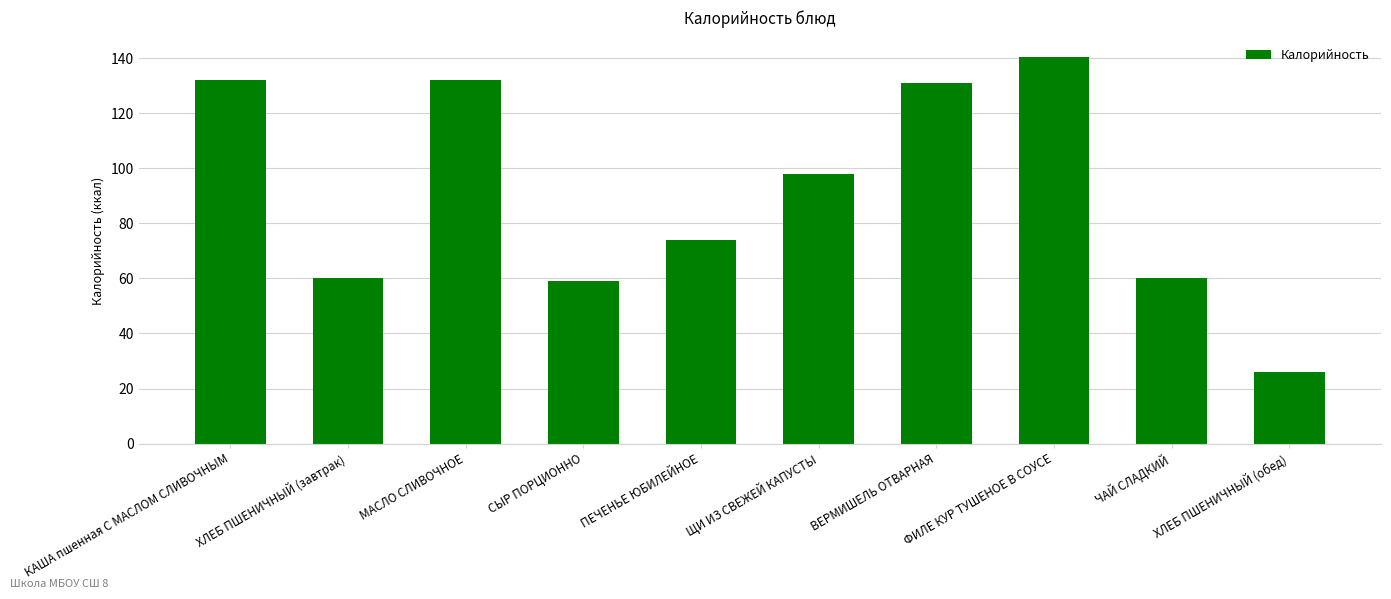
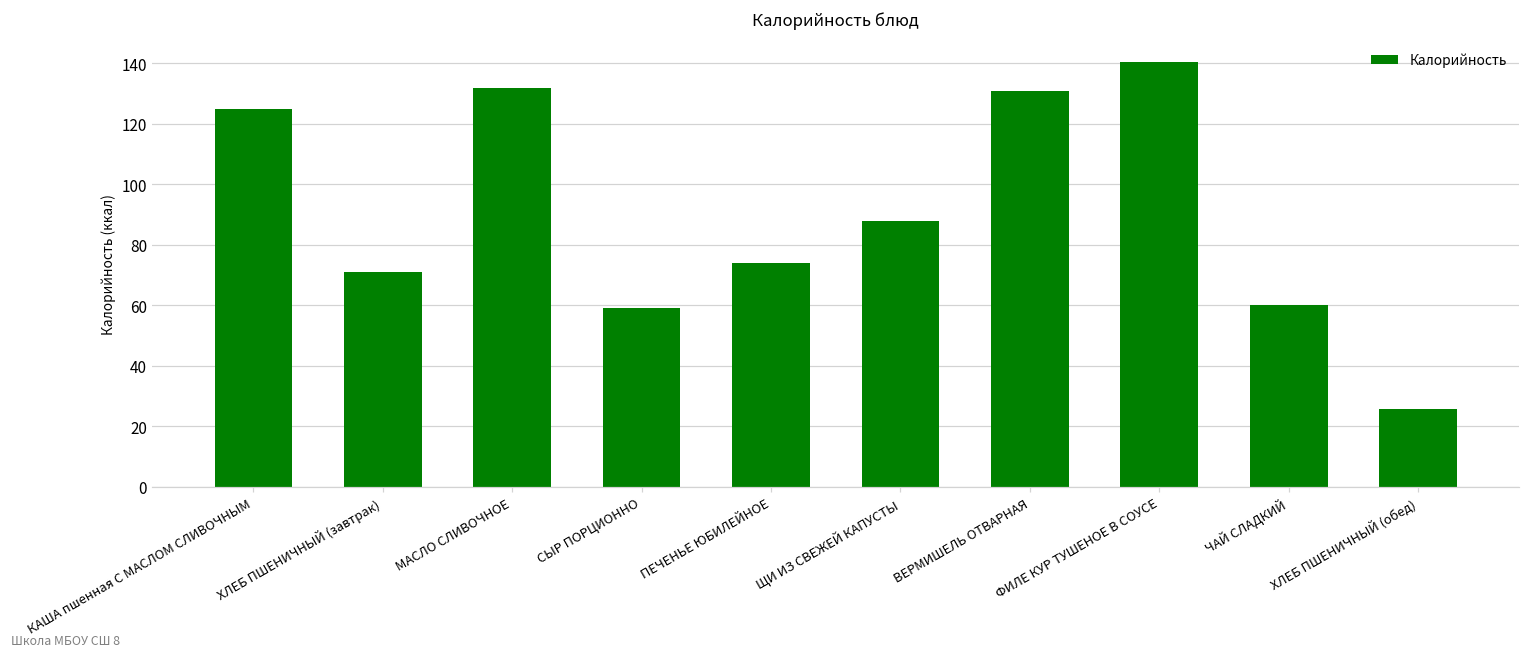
  {
-   "КАША пшенная С МАСЛОМ СЛИВОЧНЫМ": 132,
-   "ХЛЕБ ПШЕНИЧНЫЙ (завтрак)": 60,
+   "КАША пшенная С МАСЛОМ СЛИВОЧНЫМ": 125,
+   "ХЛЕБ ПШЕНИЧНЫЙ (завтрак)": 71,
    "МАСЛО СЛИВОЧНОЕ": 132,
    "СЫР ПОРЦИОННО": 59,
    "ПЕЧЕНЬЕ ЮБИЛЕЙНОЕ": 74,
-   "ЩИ ИЗ СВЕЖЕЙ КАПУСТЫ": 98,
+   "ЩИ ИЗ СВЕЖЕЙ КАПУСТЫ": 88,
    "ВЕРМИШЕЛЬ ОТВАРНАЯ": 131,
    "ФИЛЕ КУР ТУШЕНОЕ В СОУСЕ": 141,
    "ЧАЙ СЛАДКИЙ": 60,
    "ХЛЕБ ПШЕНИЧНЫЙ (обед)": 26
  }
